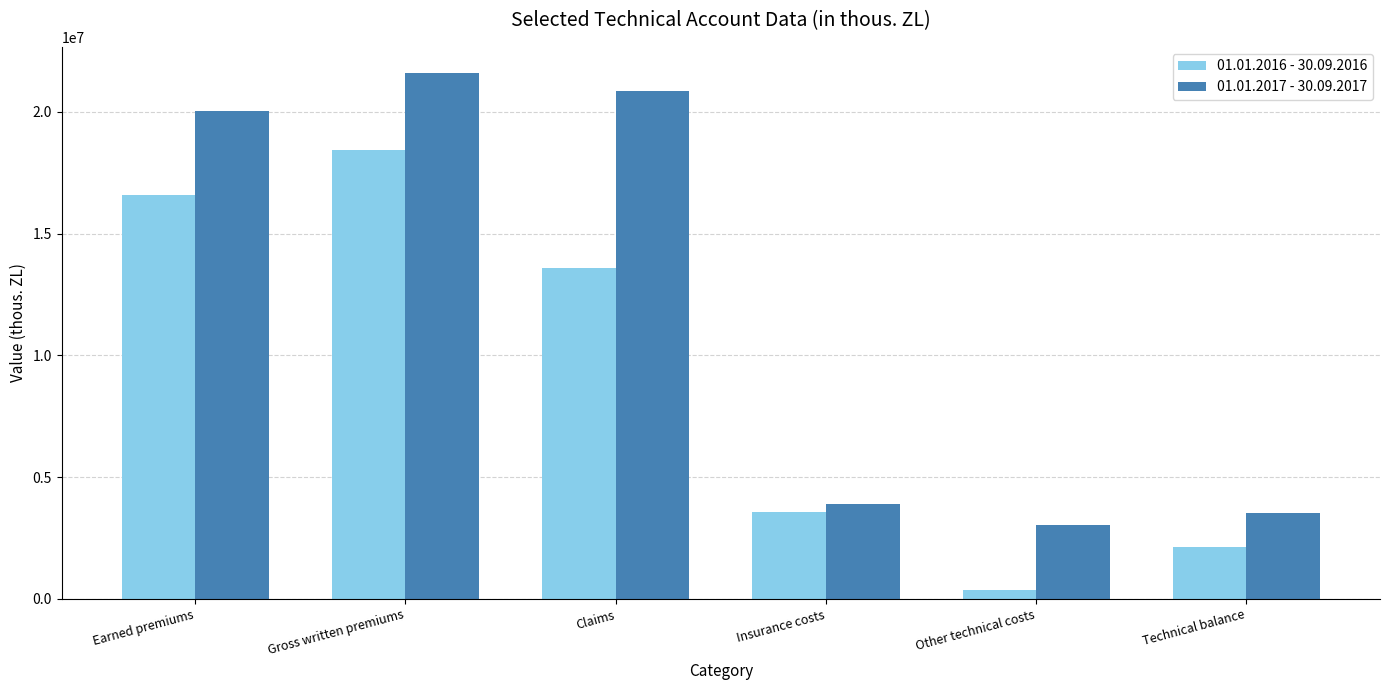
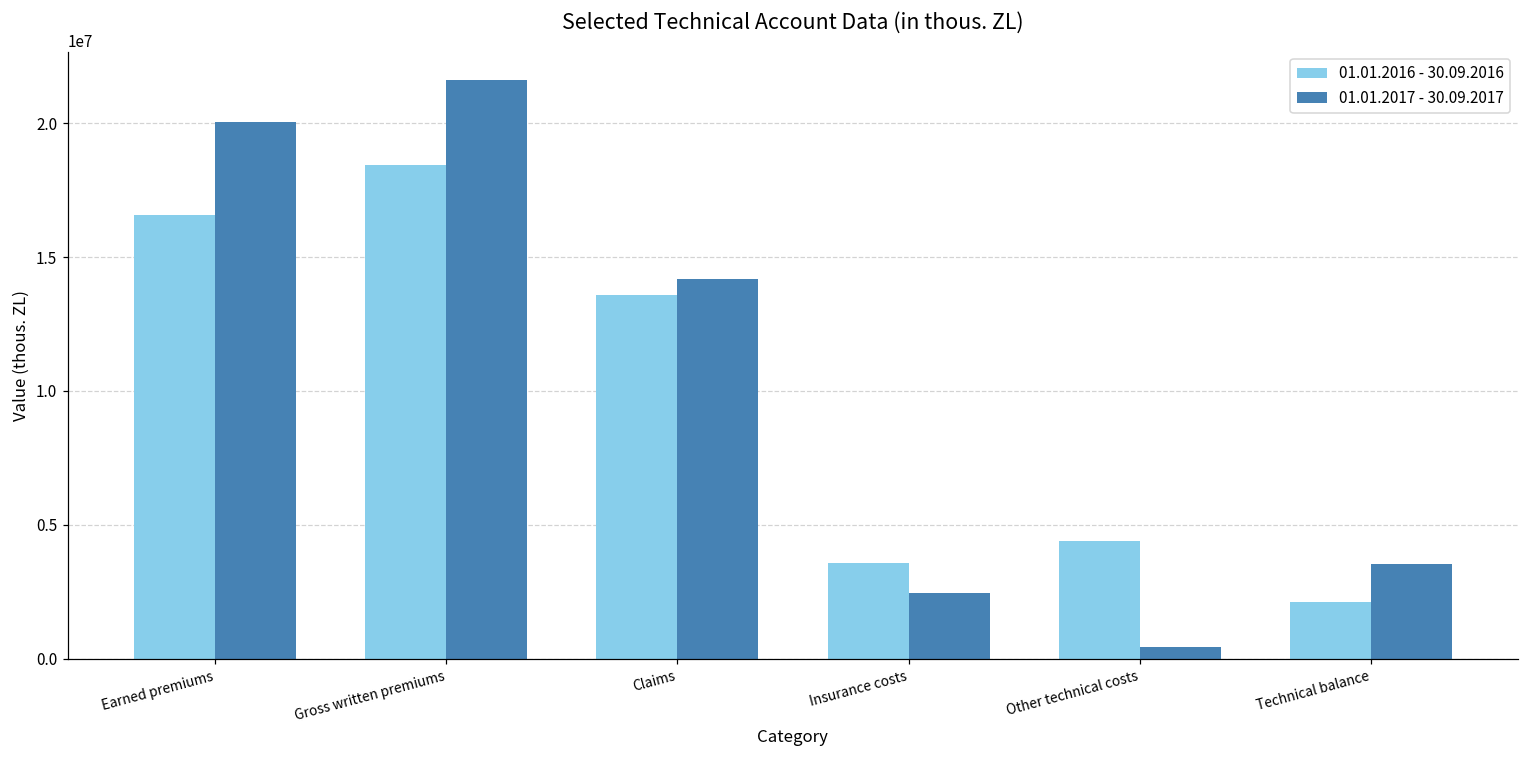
  {
    "01.01.2016 - 30.09.2016": {
      "Earned premiums": 16600000,
      "Gross written premiums": 18500000,
      "Claims": 13600000,
      "Insurance costs": 3600000,
-     "Other technical costs": 400000,
+     "Other technical costs": 4400000,
      "Technical balance": 2100000
    },
    "01.01.2017 - 30.09.2017": {
      "Earned premiums": 20100000,
      "Gross written premiums": 21600000,
-     "Claims": 20900000,
-     "Insurance costs": 3900000,
-     "Other technical costs": 3000000,
+     "Claims": 14200000,
+     "Insurance costs": 2500000,
+     "Other technical costs": 400000,
      "Technical balance": 3500000
    }
  }
